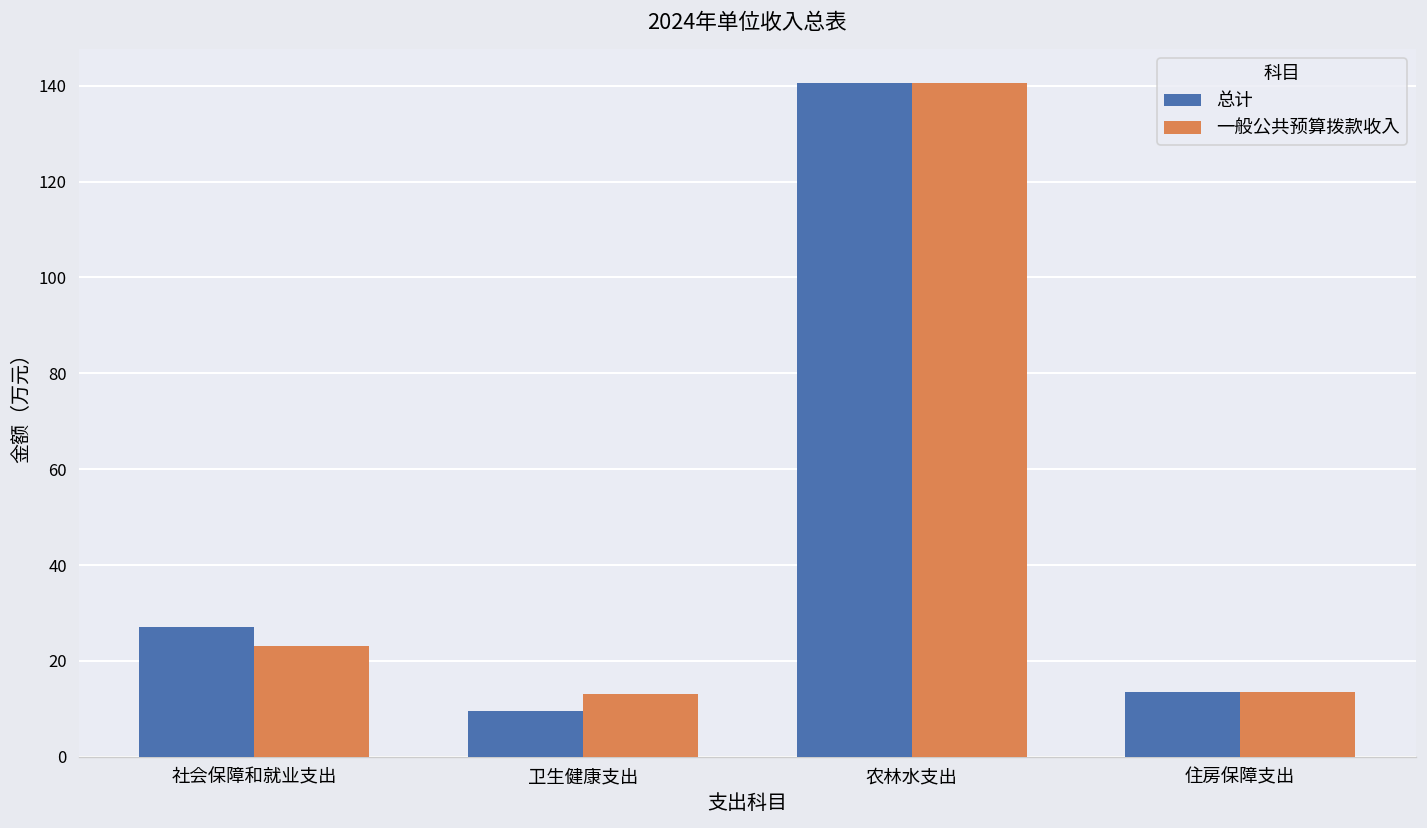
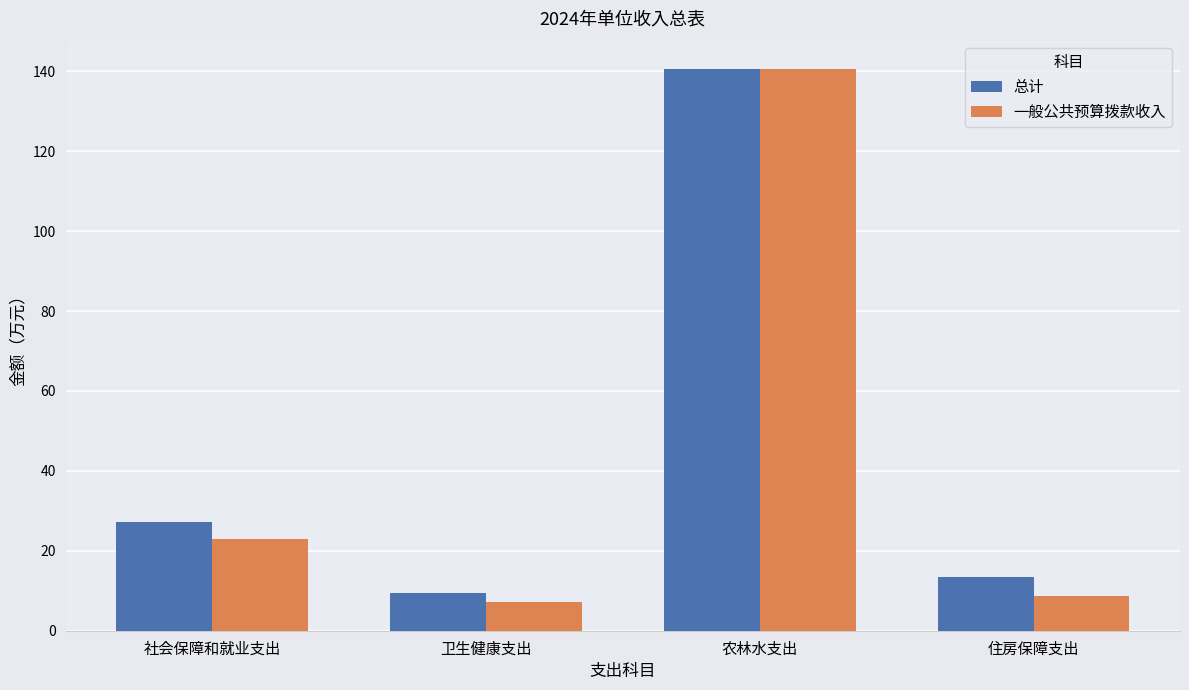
  {
    "总计": {
      "社会保障和就业支出": 27,
      "卫生健康支出": 10,
      "农林水支出": 141,
      "住房保障支出": 14
    },
    "一般公共预算拨款收入": {
      "社会保障和就业支出": 23,
-     "卫生健康支出": 13,
+     "卫生健康支出": 7,
      "农林水支出": 141,
-     "住房保障支出": 14
+     "住房保障支出": 9
    }
  }
